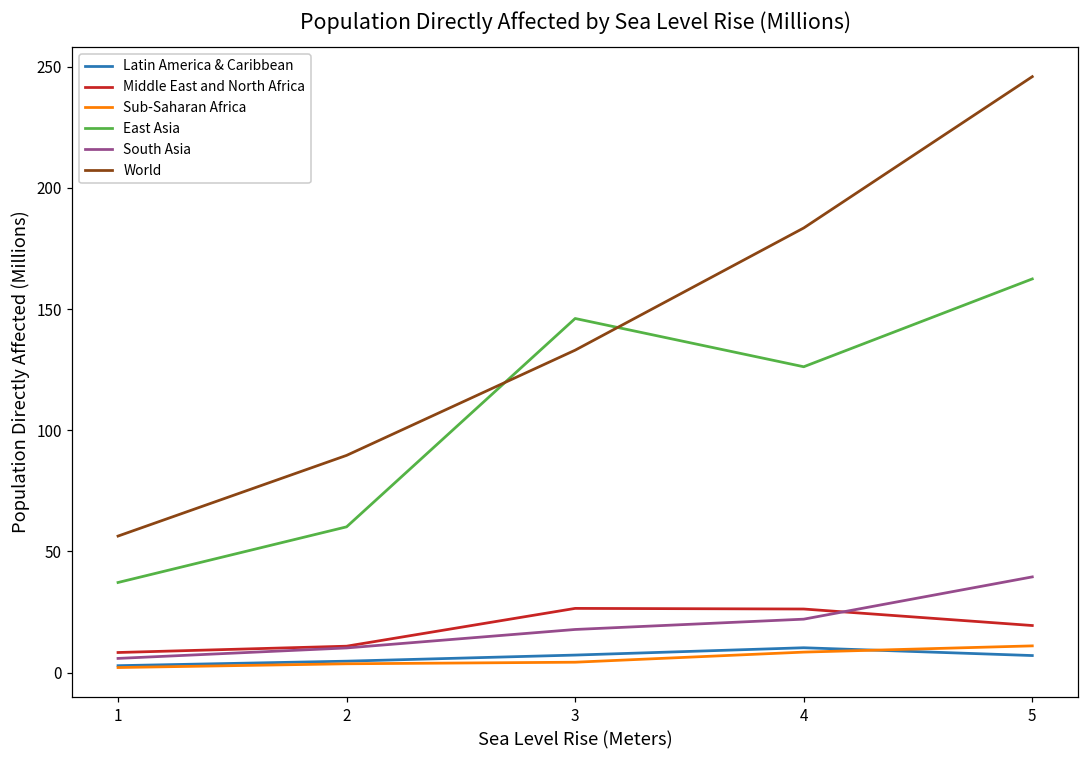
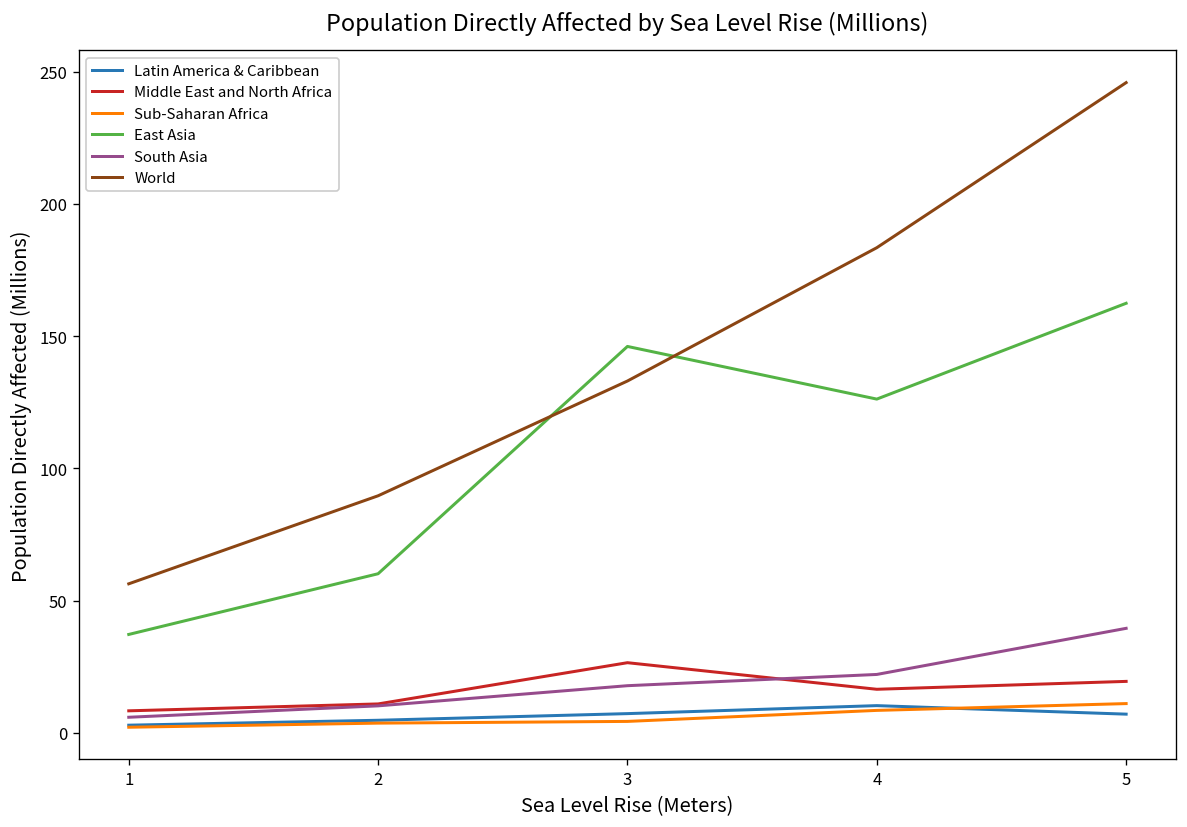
  {
    "Latin America & Caribbean": {
      "3": 7,
      "4": 10,
      "5": 7
    },
    "Middle East and North Africa": {
      "1": 8,
      "3": 27,
-     "4": 26,
+     "4": 16,
      "5": 19
    },
    "Sub-Saharan Africa": {
      "3": 4,
      "4": 8,
      "5": 11
    },
    "East Asia": {
      "1": 37,
      "2": 60,
      "3": 146,
      "4": 126,
      "5": 162
    },
    "South Asia": {
      "1": 6,
      "3": 18,
      "4": 22,
      "5": 40
    },
    "World": {
      "1": 56,
      "2": 90,
      "3": 133,
      "4": 183,
      "5": 246
    }
  }
